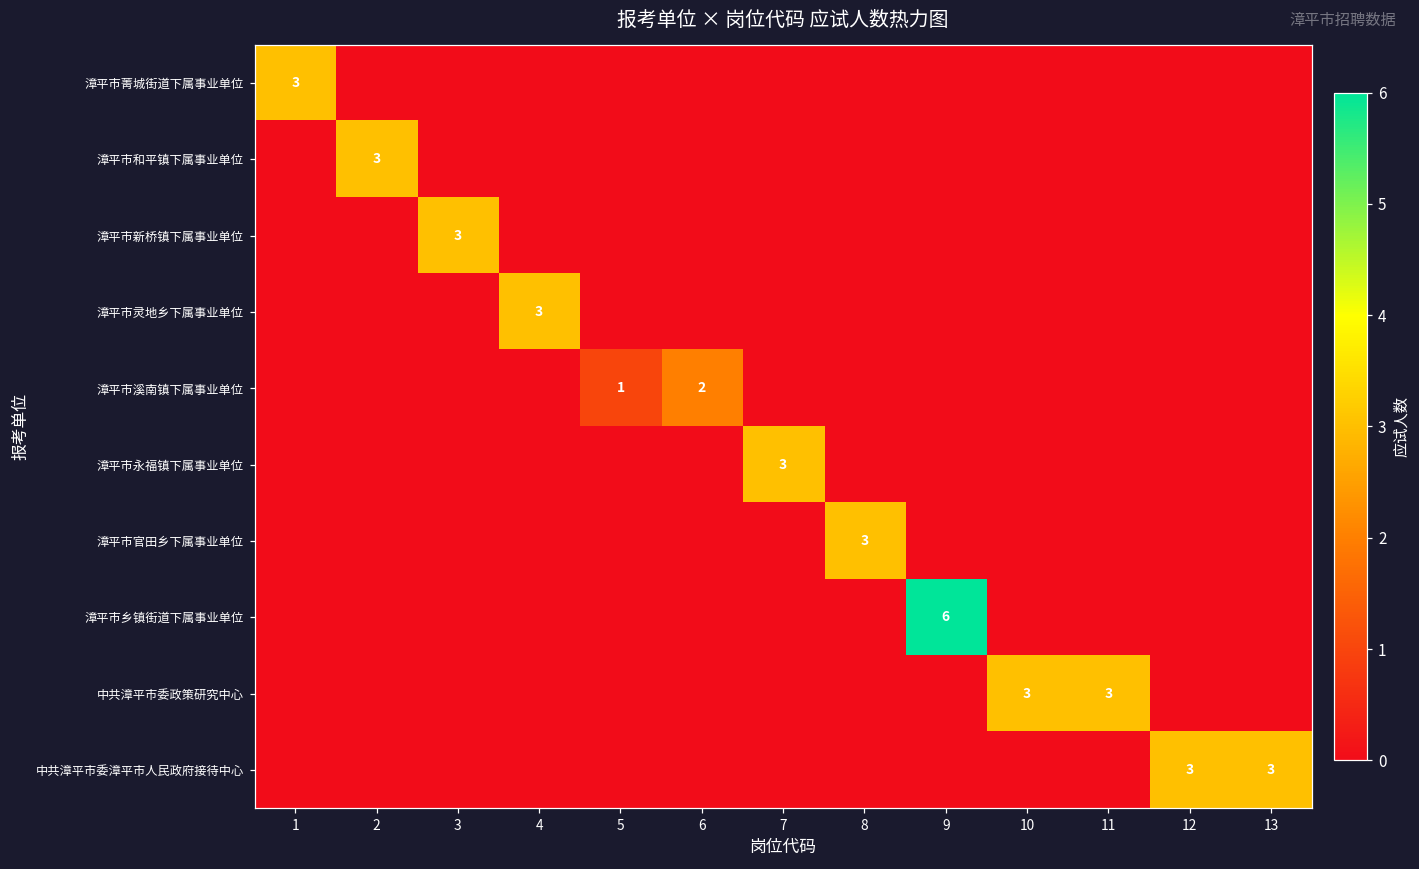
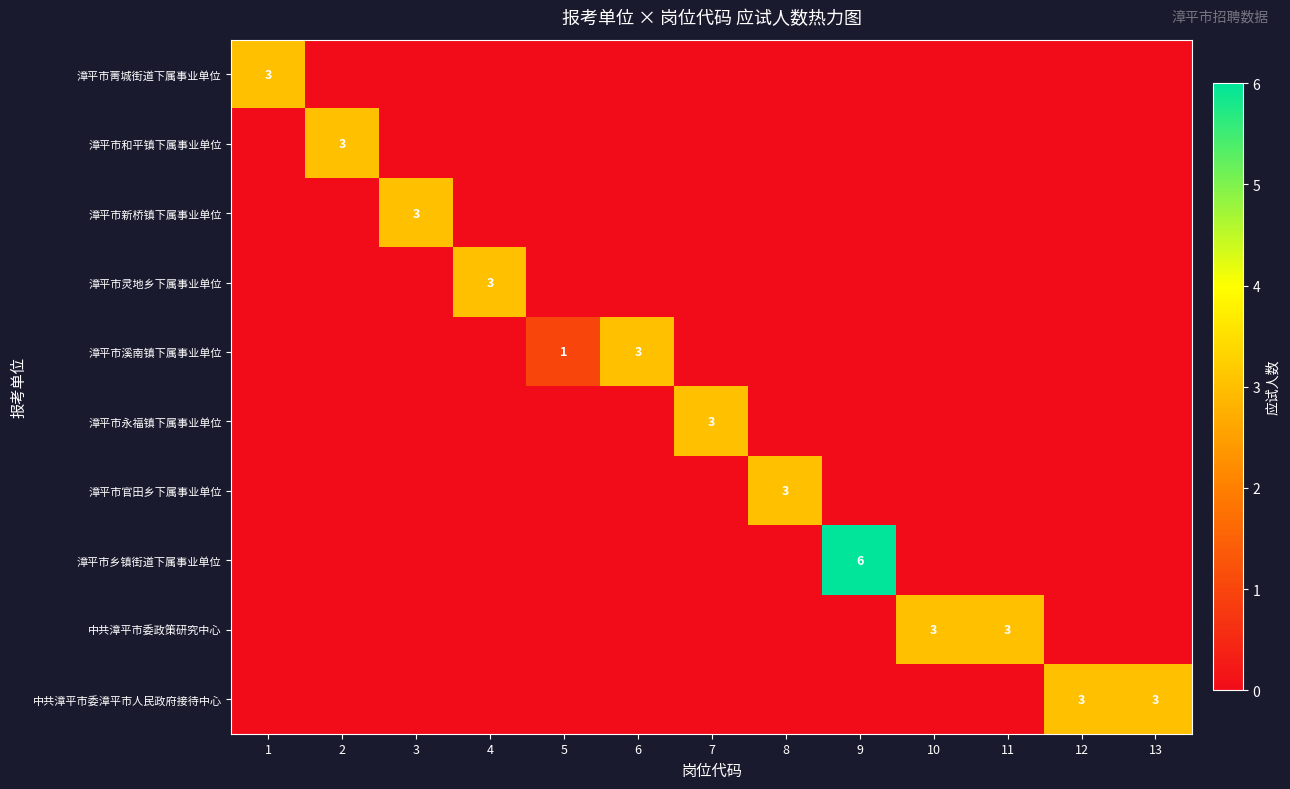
  {
    "漳平市菁城街道下属事业单位": {
      "1": 3
    },
    "漳平市和平镇下属事业单位": {
      "2": 3
    },
    "漳平市新桥镇下属事业单位": {
      "3": 3
    },
    "漳平市灵地乡下属事业单位": {
      "4": 3
    },
    "漳平市溪南镇下属事业单位": {
      "5": 1,
-     "6": 2
+     "6": 3
    },
    "漳平市永福镇下属事业单位": {
      "7": 3
    },
    "漳平市官田乡下属事业单位": {
      "8": 3
    },
    "漳平市乡镇街道下属事业单位": {
      "9": 6
    },
    "中共漳平市委政策研究中心": {
      "10": 3,
      "11": 3
    },
    "中共漳平市委漳平市人民政府接待中心": {
      "12": 3,
      "13": 3
    }
  }
